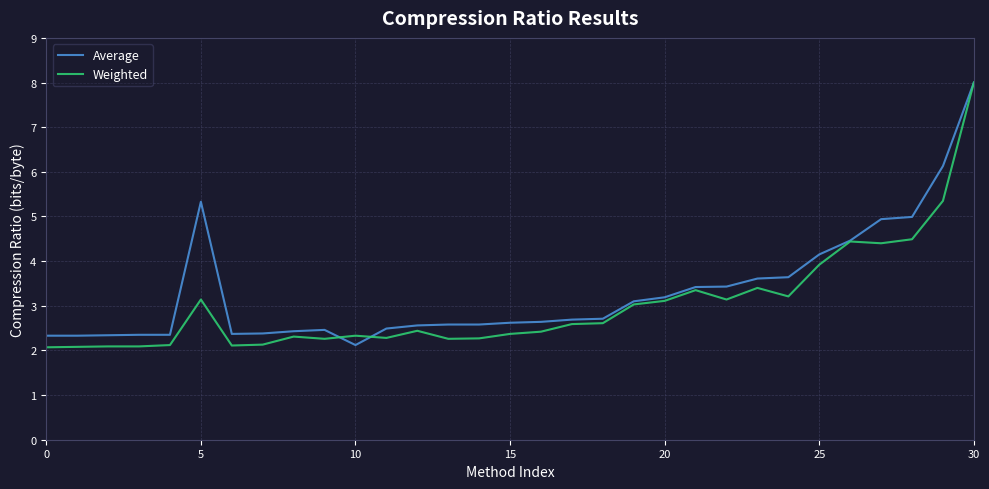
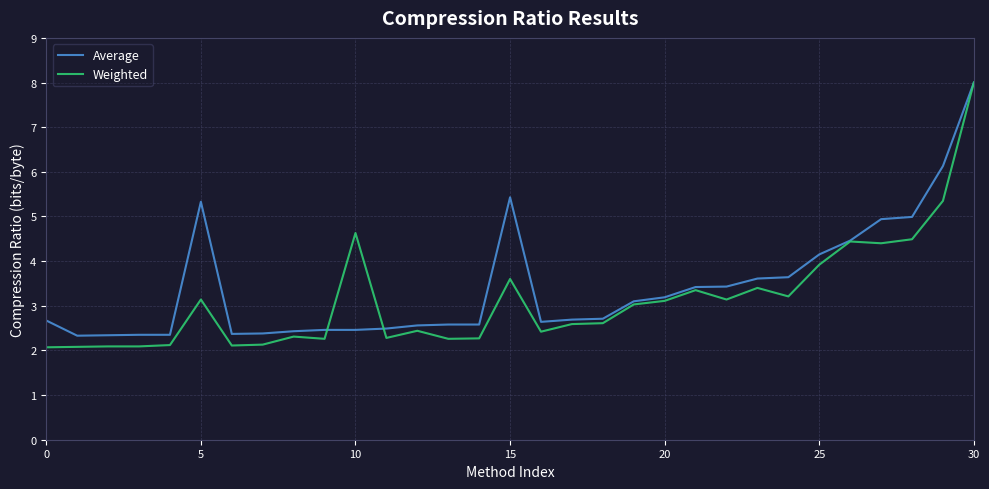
  {
    "Average": {
-     "0": 2.3,
+     "0": 2.7,
      "5": 5.3,
-     "10": 2.1,
-     "15": 2.6,
+     "10": 2.5,
+     "15": 5.4,
      "20": 3.2,
      "25": 4.2
    },
    "Weighted": {
      "0": 2.1,
      "5": 3.1,
-     "10": 2.3,
-     "15": 2.4,
+     "10": 4.6,
+     "15": 3.6,
      "20": 3.1,
      "25": 3.9
    }
  }
